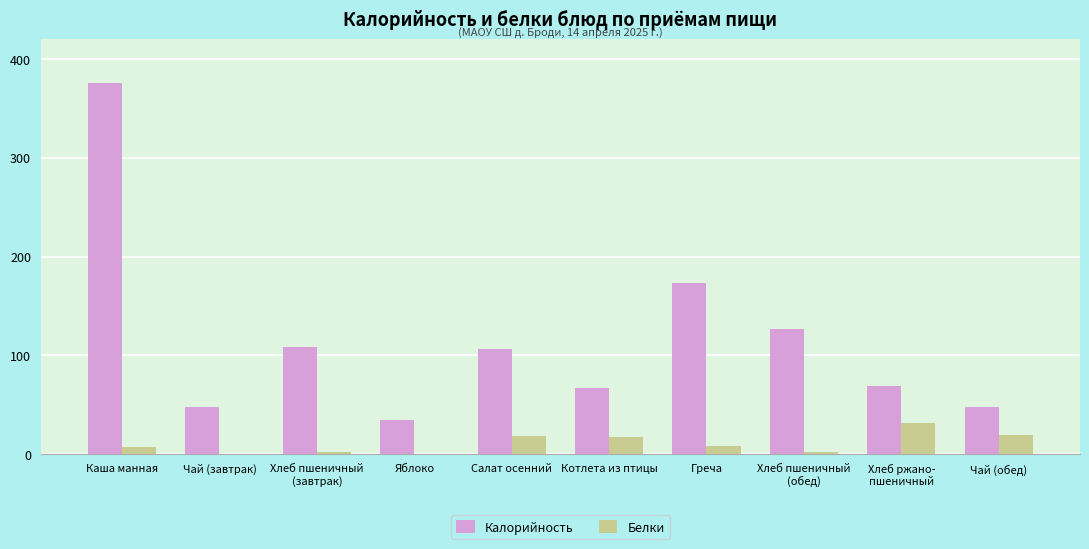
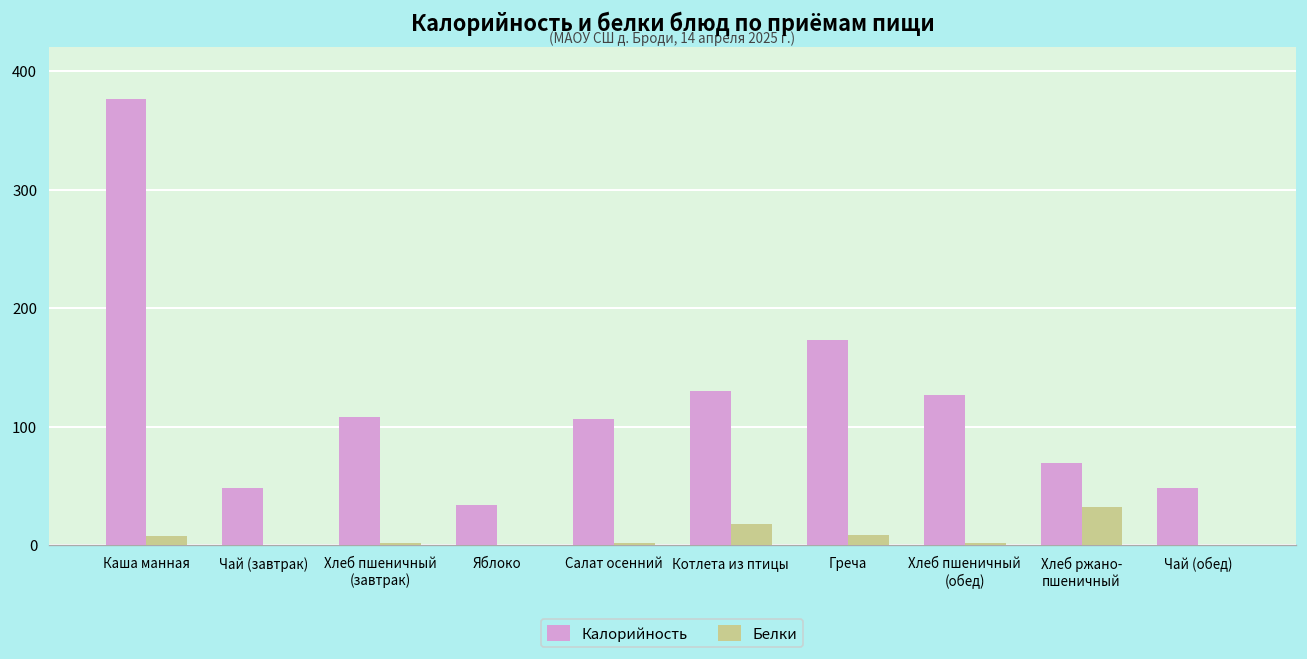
  {
    "Калорийность": {
      "Каша манная": 380,
      "Чай (завтрак)": 50,
      "Хлеб пшеничный (завтрак)": 110,
      "Яблоко": 30,
      "Салат осенний": 110,
-     "Котлета из птицы": 70,
+     "Котлета из птицы": 130,
      "Греча": 170,
      "Хлеб пшеничный (обед)": 130,
      "Хлеб ржано- пшеничный": 70,
      "Чай (обед)": 50
    },
    "Белки": {
      "Каша манная": 10,
-     "Салат осенний": 20,
+     "Салат осенний": 0,
      "Котлета из птицы": 20,
      "Греча": 10,
      "Хлеб ржано- пшеничный": 30,
-     "Чай (обед)": 20
+     "Чай (обед)": 0
    }
  }
